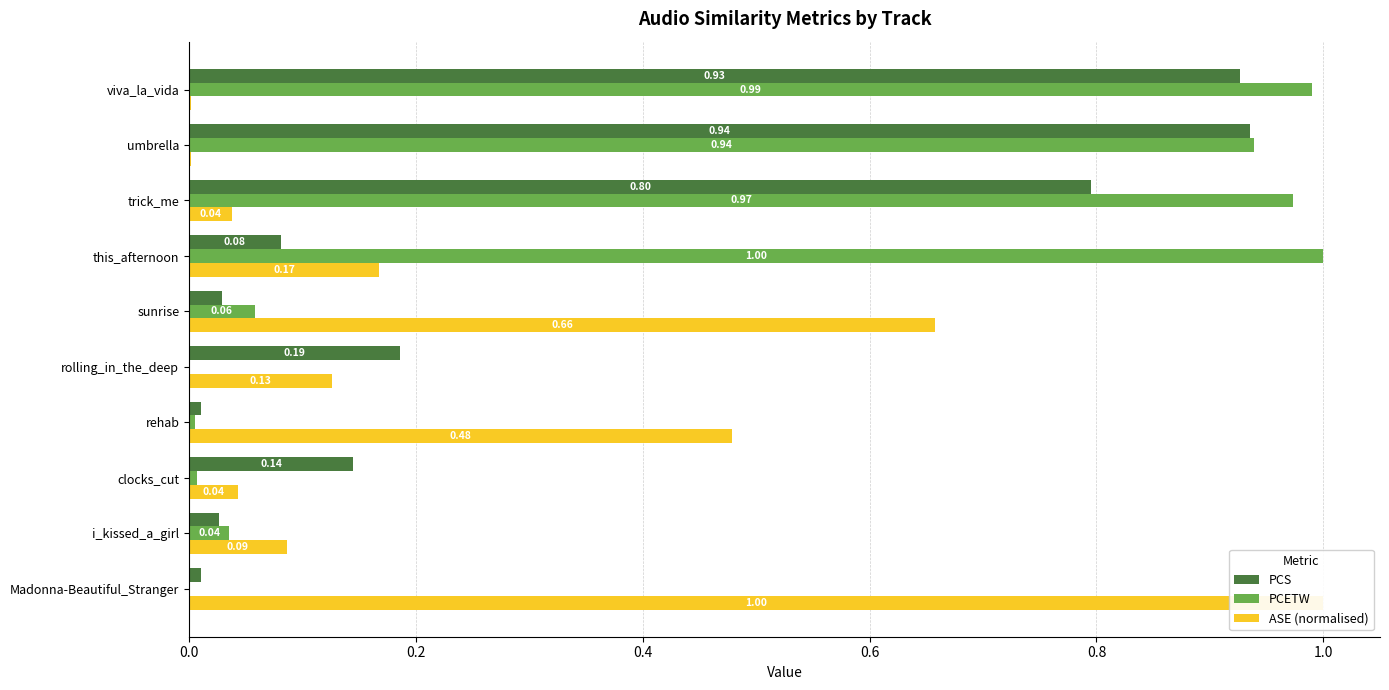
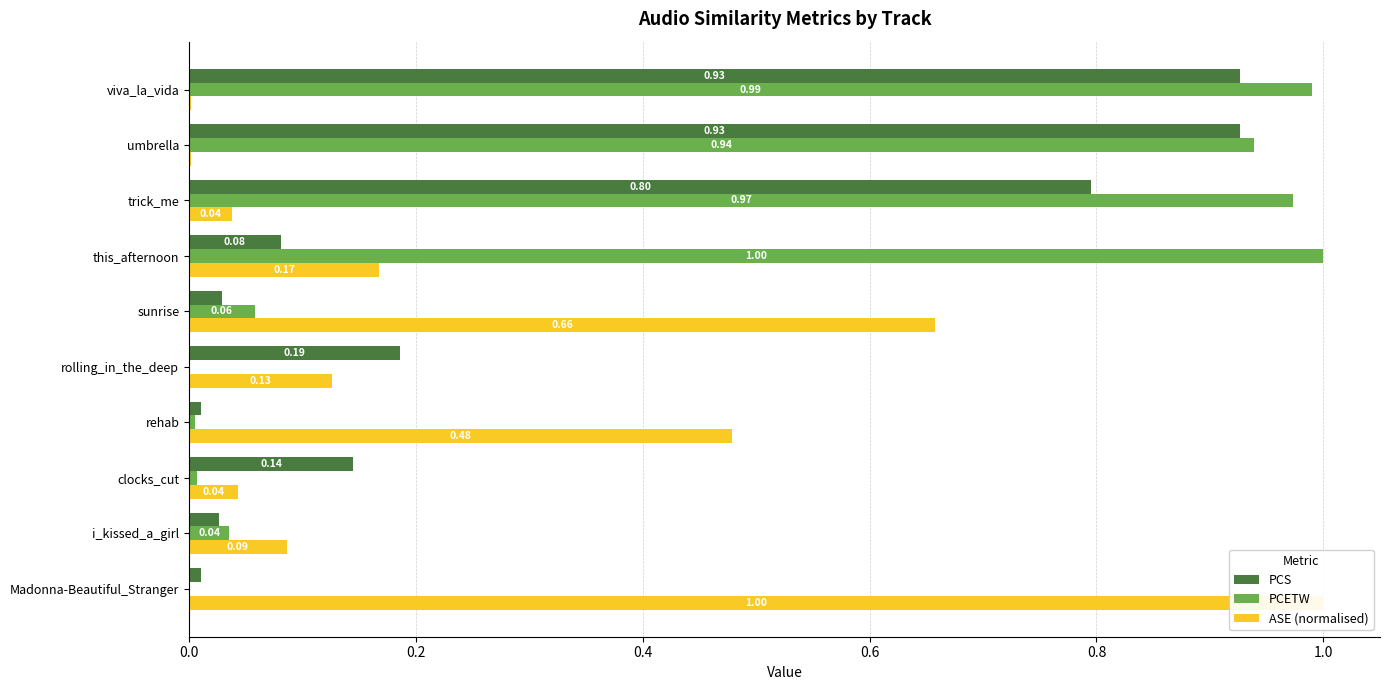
  {
    "PCS": {
      "viva_la_vida": 0.93,
-     "umbrella": 0.94,
+     "umbrella": 0.93,
      "trick_me": 0.80,
      "this_afternoon": 0.08,
      "rolling_in_the_deep": 0.19,
      "clocks_cut": 0.14
    },
    "PCETW": {
      "viva_la_vida": 0.99,
      "umbrella": 0.94,
      "trick_me": 0.97,
      "this_afternoon": 1.00,
      "sunrise": 0.06,
      "i_kissed_a_girl": 0.04
    },
    "ASE (normalised)": {
      "trick_me": 0.04,
      "this_afternoon": 0.17,
      "sunrise": 0.66,
      "rolling_in_the_deep": 0.13,
      "rehab": 0.48,
      "clocks_cut": 0.04,
      "i_kissed_a_girl": 0.09
    }
  }
